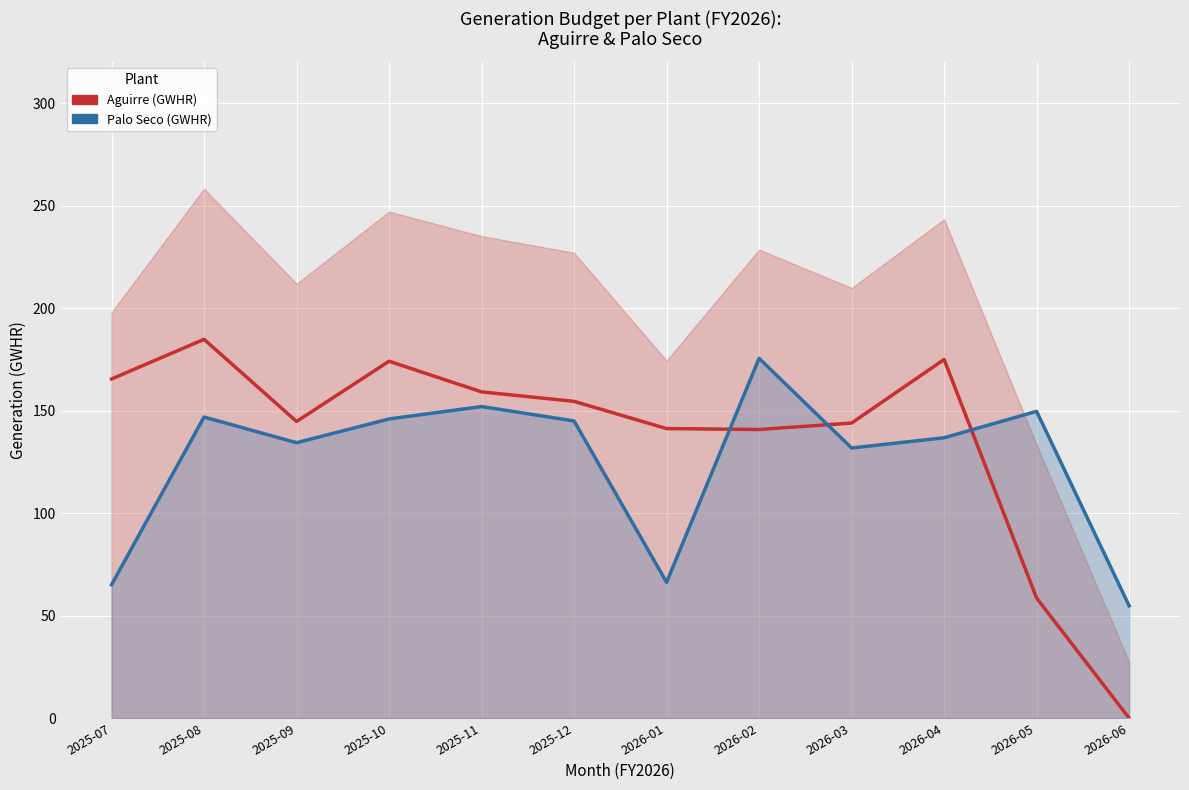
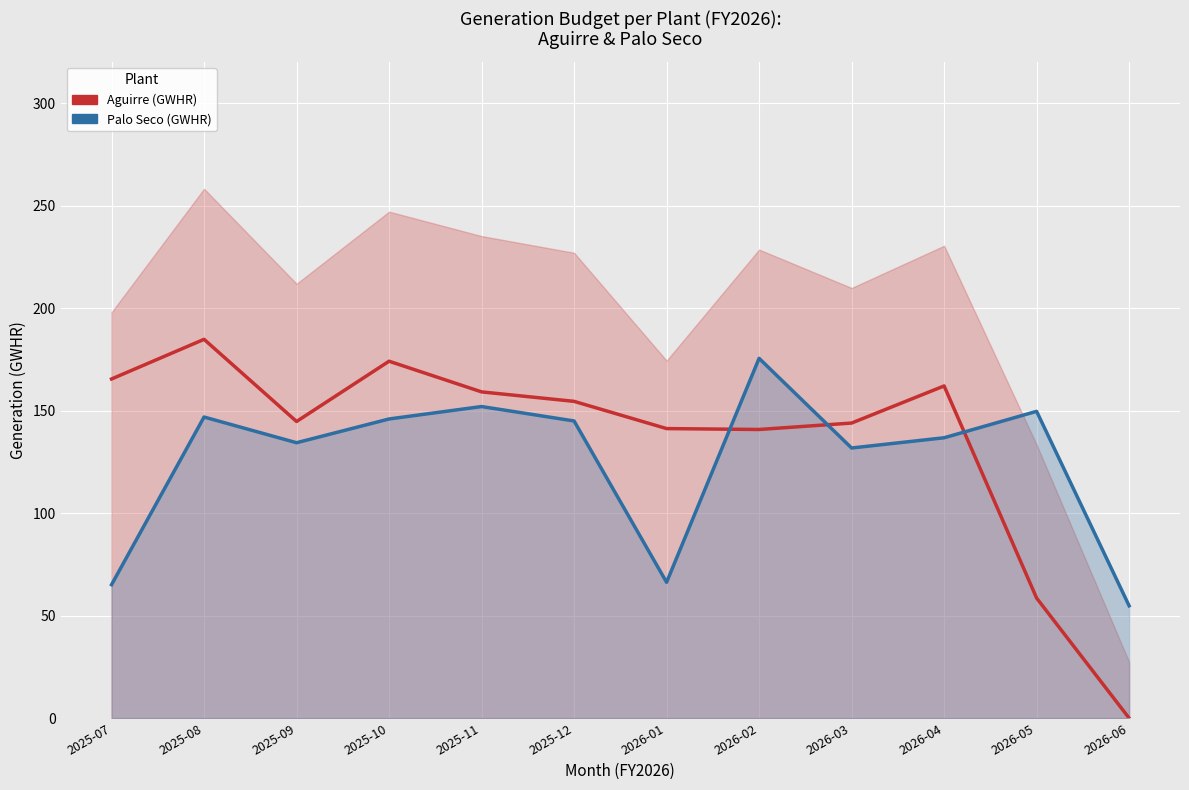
  {
    "Aguirre (GWHR)": {
      "2025-07": 165,
      "2025-08": 185,
      "2025-09": 145,
      "2025-10": 174,
      "2025-11": 159,
      "2025-12": 155,
      "2026-01": 141,
      "2026-02": 141,
      "2026-03": 144,
-     "2026-04": 175,
+     "2026-04": 162,
      "2026-05": 59,
      "2026-06": 0
    },
    "Palo Seco (GWHR)": {
      "2025-07": 65,
      "2025-08": 147,
      "2025-09": 134,
      "2025-10": 146,
      "2025-11": 152,
      "2025-12": 145,
      "2026-01": 66,
      "2026-02": 176,
      "2026-03": 132,
      "2026-04": 137,
      "2026-05": 150,
      "2026-06": 55
    }
  }
